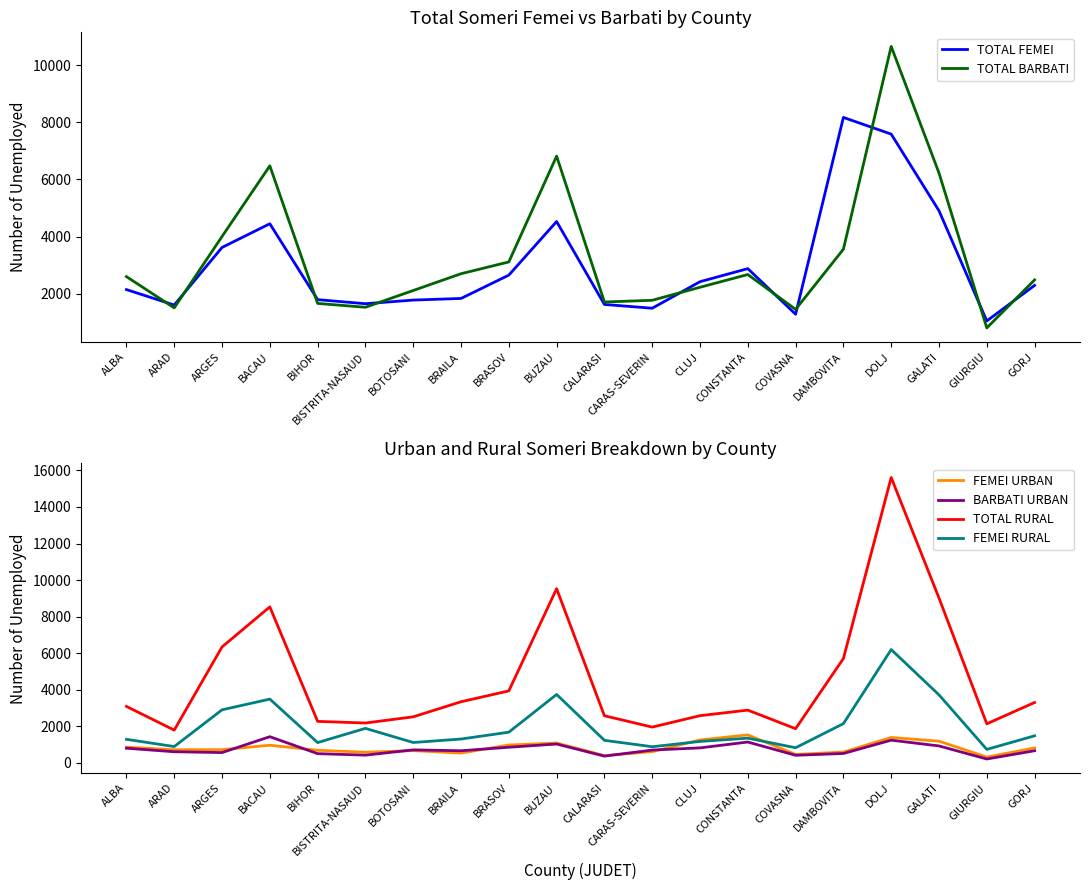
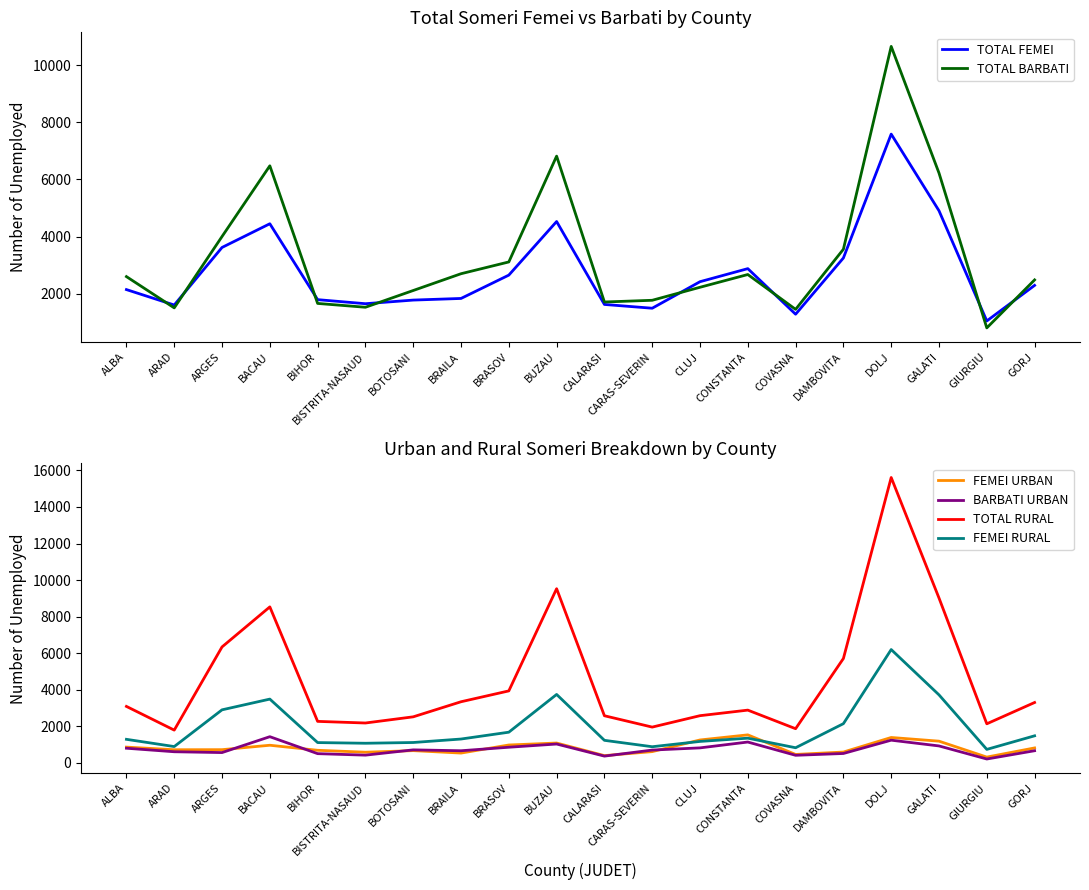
  {
    "Total Someri Femei vs Barbati by County": {
      "TOTAL FEMEI": {
        "ALBA": 2100,
        "ARAD": 1600,
        "ARGES": 3600,
        "BACAU": 4400,
        "BIHOR": 1800,
        "BISTRITA-NASAUD": 1700,
        "BOTOSANI": 1800,
        "BRAILA": 1800,
        "BRASOV": 2700,
        "BUZAU": 4500,
        "CARAS-SEVERIN": 1500,
        "CLUJ": 2400,
        "CONSTANTA": 2900,
        "COVASNA": 1300,
-       "DAMBOVITA": 8200,
+       "DAMBOVITA": 3300,
        "DOLJ": 7600,
        "GALATI": 4900,
        "GIURGIU": 1000,
        "GORJ": 2300
      },
      "TOTAL BARBATI": {
        "ALBA": 2600,
        "ARAD": 1500,
        "ARGES": 4000,
        "BACAU": 6500,
        "BIHOR": 1700,
        "BISTRITA-NASAUD": 1500,
        "BOTOSANI": 2100,
        "BRAILA": 2700,
        "BRASOV": 3100,
        "BUZAU": 6800,
        "CARAS-SEVERIN": 1800,
        "CLUJ": 2200,
        "CONSTANTA": 2700,
        "COVASNA": 1500,
        "DAMBOVITA": 3600,
        "DOLJ": 10700,
        "GALATI": 6200,
        "GIURGIU": 800,
        "GORJ": 2500
      }
    },
    "Urban and Rural Someri Breakdown by County": {
      "FEMEI URBAN": {
        "ARGES": 700,
        "BACAU": 1000,
        "BIHOR": 700,
        "BISTRITA-NASAUD": 600,
        "CONSTANTA": 1500,
        "DOLJ": 1400,
        "GALATI": 1200,
        "GORJ": 800
      },
      "BARBATI URBAN": {
        "ARGES": 600,
        "BACAU": 1400,
        "BIHOR": 500,
        "BISTRITA-NASAUD": 400,
        "CLUJ": 800,
        "CONSTANTA": 1100,
        "DOLJ": 1200,
        "GALATI": 900,
        "GORJ": 700
      },
      "TOTAL RURAL": {
        "ALBA": 3100,
        "ARAD": 1800,
        "ARGES": 6300,
        "BACAU": 8500,
        "BIHOR": 2300,
        "BISTRITA-NASAUD": 2200,
        "BOTOSANI": 2500,
        "BRAILA": 3300,
        "BRASOV": 3900,
        "BUZAU": 9500,
        "CALARASI": 2600,
        "CARAS-SEVERIN": 2000,
        "CLUJ": 2600,
        "CONSTANTA": 2900,
        "COVASNA": 1900,
        "DAMBOVITA": 5700,
        "DOLJ": 15600,
        "GALATI": 9000,
        "GIURGIU": 2100,
        "GORJ": 3300
      },
      "FEMEI RURAL": {
        "ALBA": 1300,
        "ARAD": 900,
        "ARGES": 2900,
        "BACAU": 3500,
        "BIHOR": 1100,
-       "BISTRITA-NASAUD": 1900,
+       "BISTRITA-NASAUD": 1100,
        "BOTOSANI": 1100,
        "BRAILA": 1300,
        "BRASOV": 1700,
        "BUZAU": 3700,
        "CALARASI": 1200,
        "CARAS-SEVERIN": 900,
        "CONSTANTA": 1300,
        "COVASNA": 800,
        "DAMBOVITA": 2100,
        "DOLJ": 6200,
        "GALATI": 3700,
        "GIURGIU": 700,
        "GORJ": 1500
      }
    }
  }
